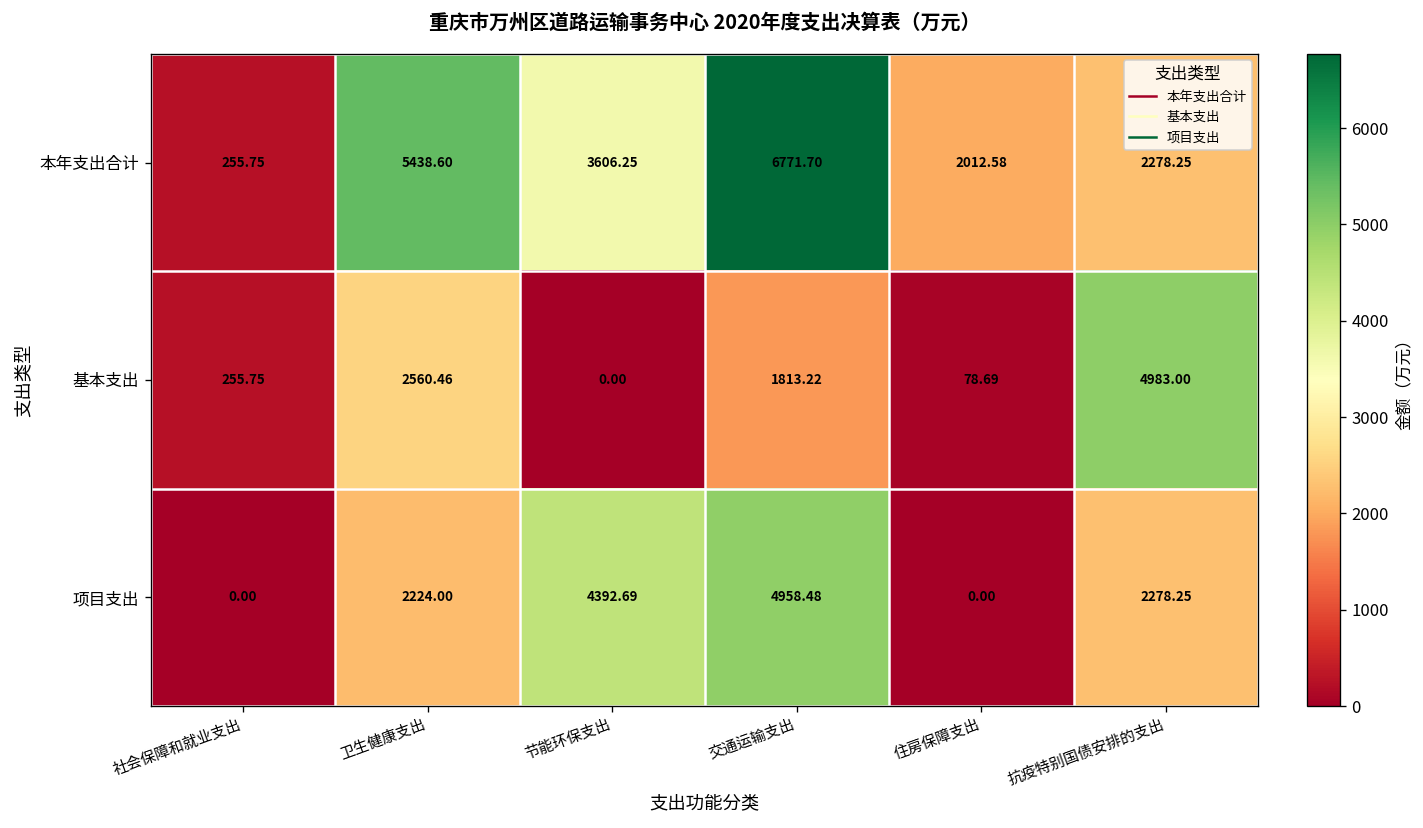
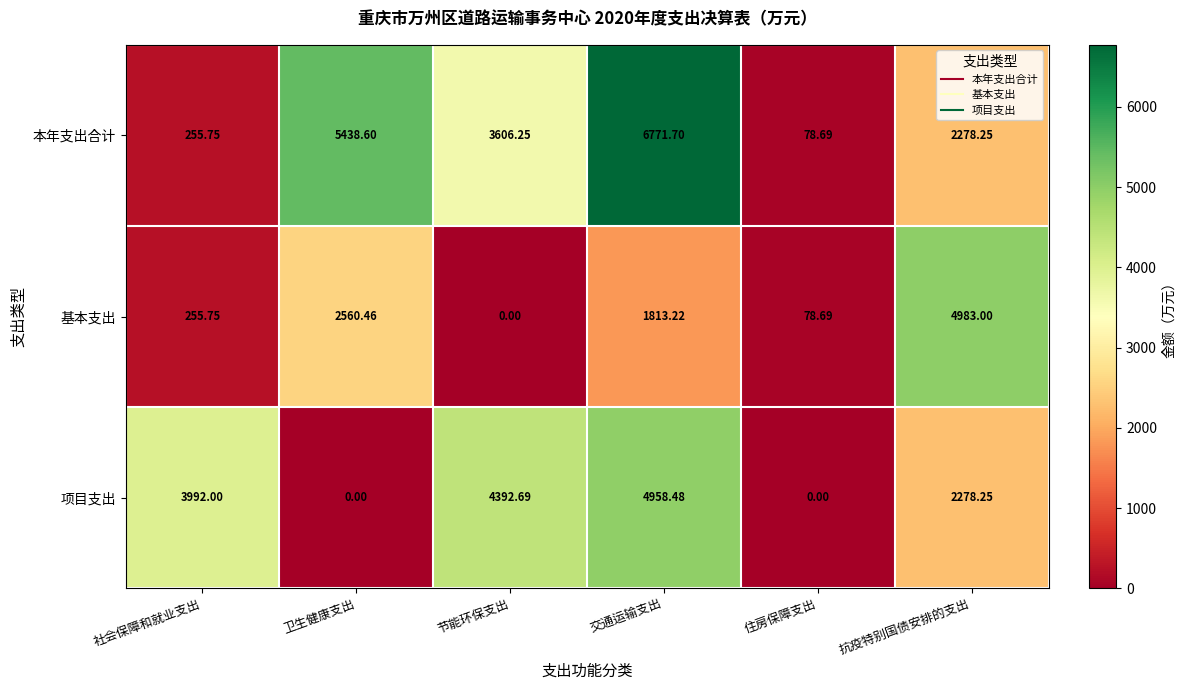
  {
    "本年支出合计": {
      "社会保障和就业支出": 255.75,
      "卫生健康支出": 5438.60,
      "节能环保支出": 3606.25,
      "交通运输支出": 6771.70,
-     "住房保障支出": 2012.58,
+     "住房保障支出": 78.69,
      "抗疫特别国债安排的支出": 2278.25
    },
    "基本支出": {
      "社会保障和就业支出": 255.75,
      "卫生健康支出": 2560.46,
      "节能环保支出": 0.00,
      "交通运输支出": 1813.22,
      "住房保障支出": 78.69,
      "抗疫特别国债安排的支出": 4983.00
    },
    "项目支出": {
-     "社会保障和就业支出": 0.00,
-     "卫生健康支出": 2224.00,
+     "社会保障和就业支出": 3992.00,
+     "卫生健康支出": 0.00,
      "节能环保支出": 4392.69,
      "交通运输支出": 4958.48,
      "住房保障支出": 0.00,
      "抗疫特别国债安排的支出": 2278.25
    }
  }
